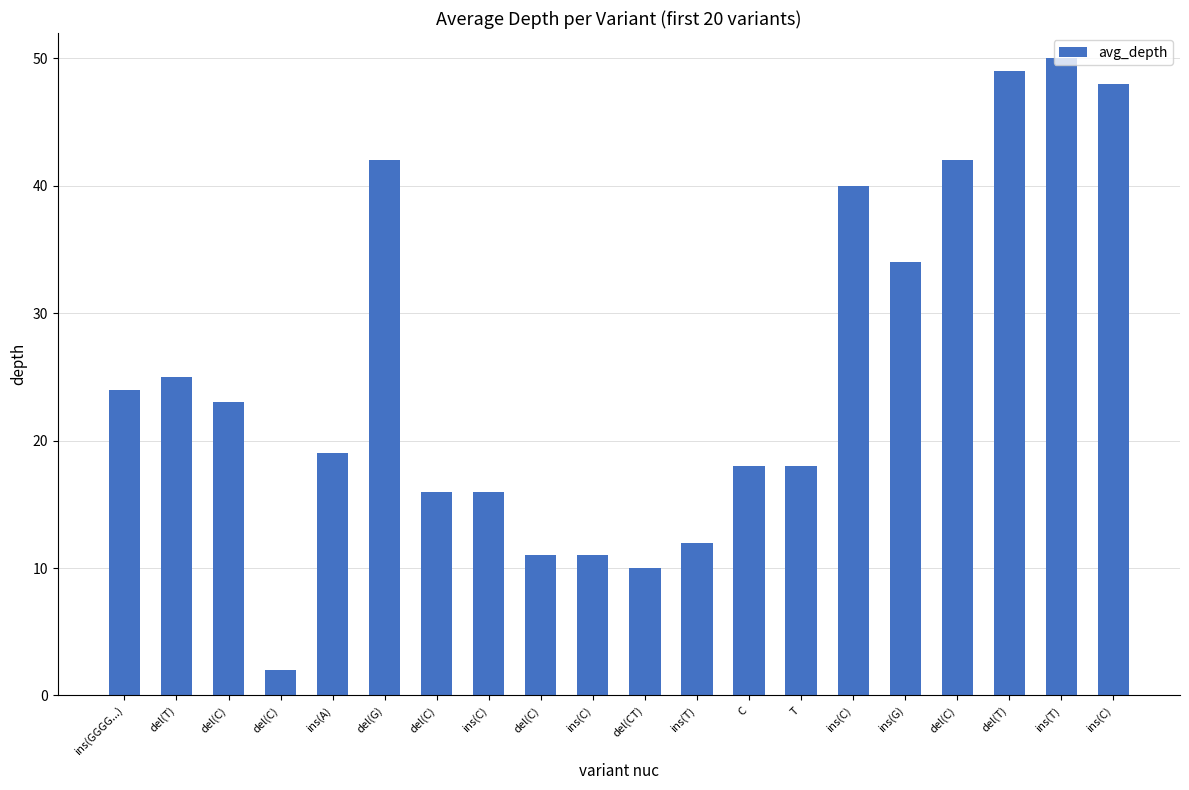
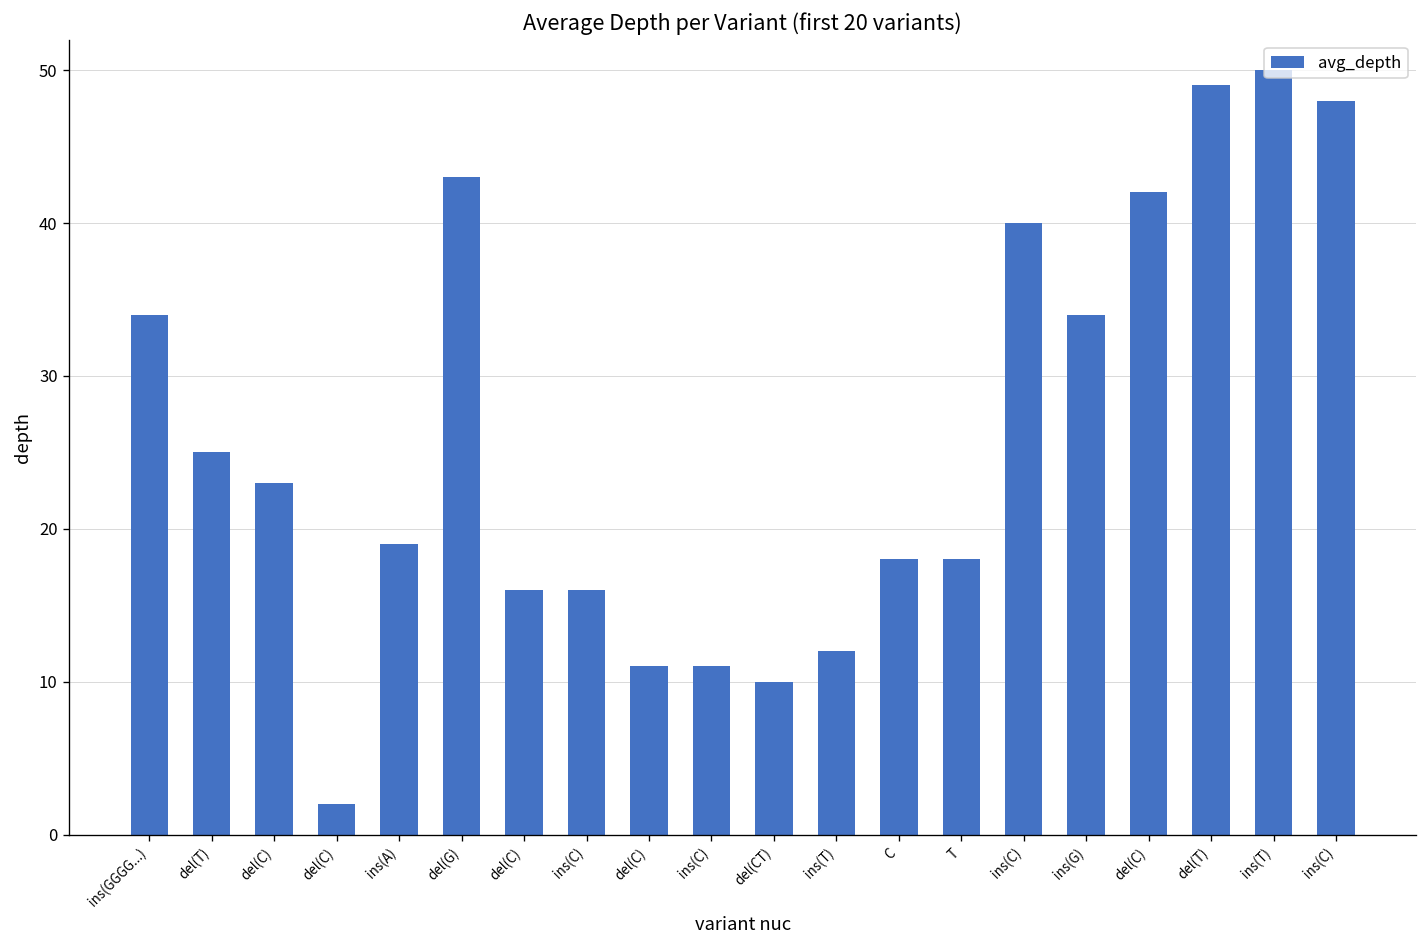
  {
-   "ins(GGGG...)": 24,
+   "ins(GGGG...)": 34,
    "ins(A)": 19,
-   "del(G)": 42,
+   "del(G)": 43,
    "del(CT)": 10,
    "C": 18,
    "T": 18,
    "ins(G)": 34
  }
